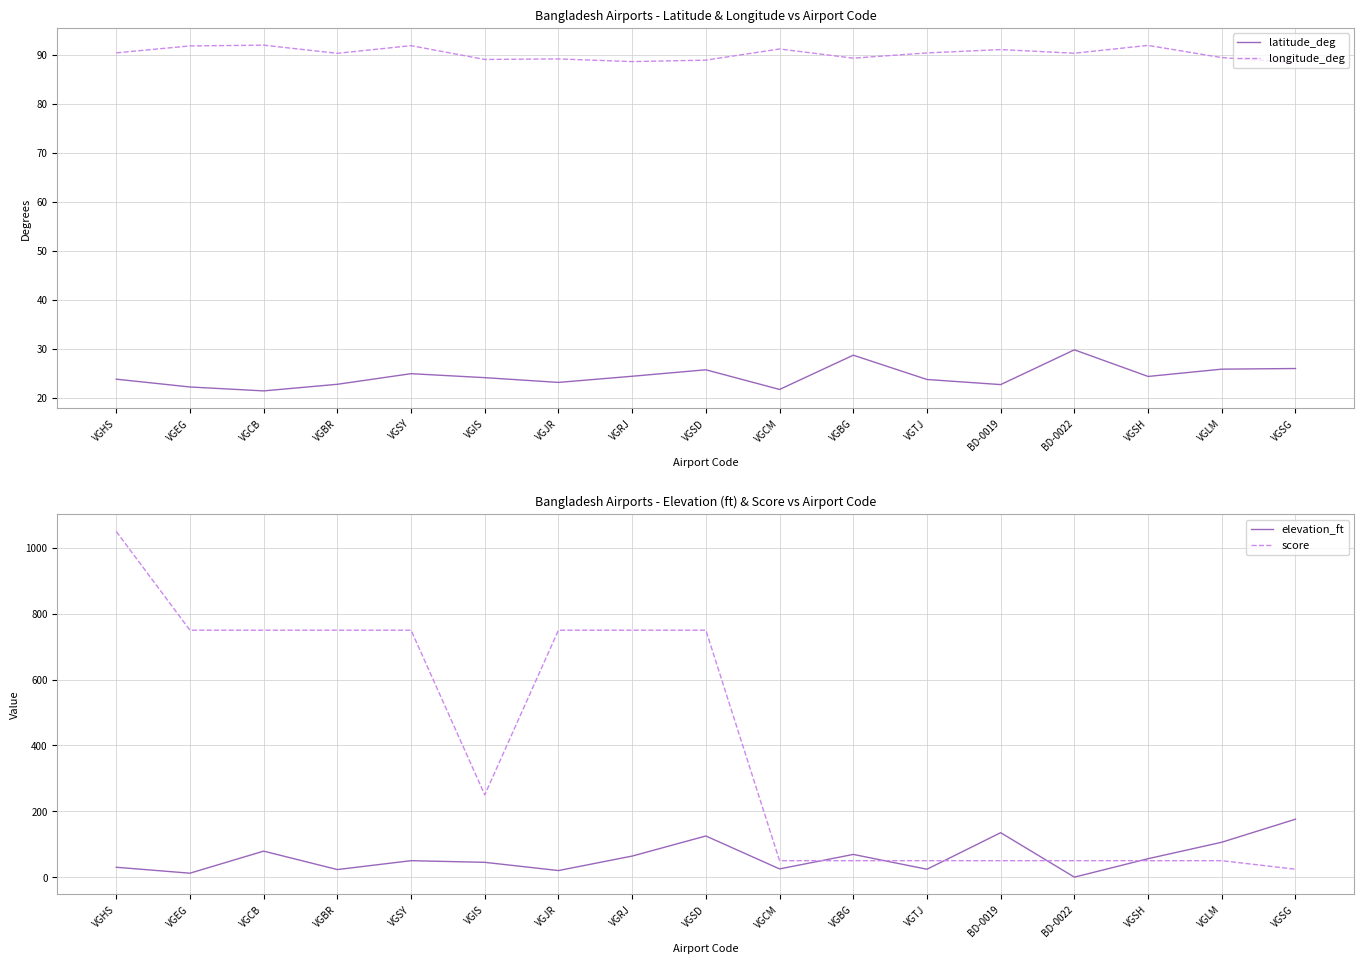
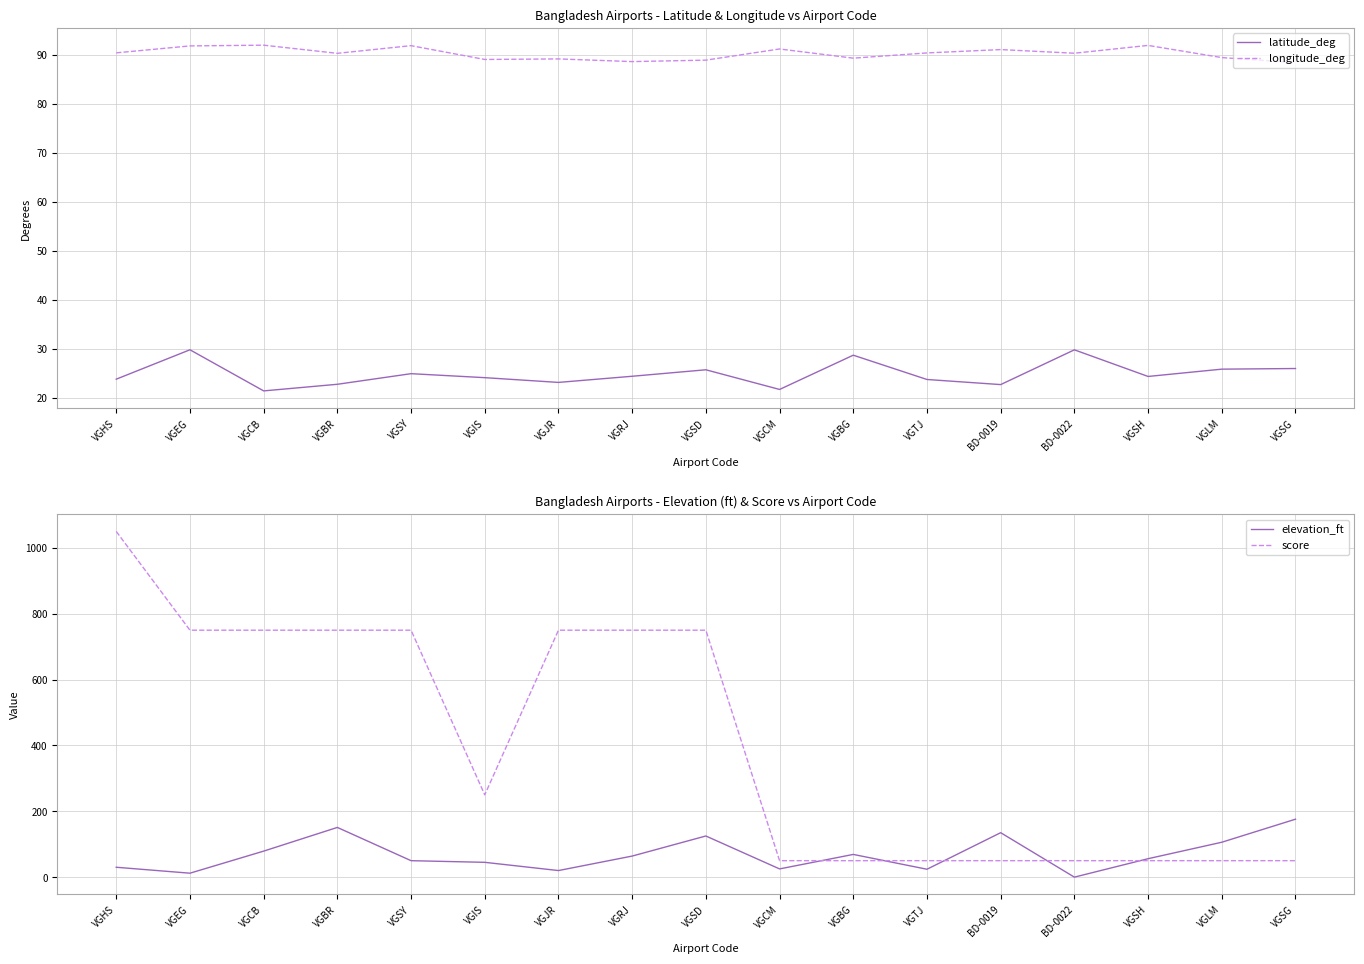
  {
    "Bangladesh Airports - Latitude & Longitude vs Airport Code": {
      "latitude_deg": {
        "VGHS": 24,
-       "VGEG": 22,
+       "VGEG": 30,
        "VGCB": 21,
        "VGBR": 23,
        "VGSY": 25,
        "VGIS": 24,
        "VGJR": 23,
        "VGRJ": 24,
        "VGSD": 26,
        "VGCM": 22,
        "VGBG": 29,
        "VGTJ": 24,
        "BD-0019": 23,
        "BD-0022": 30,
        "VGSH": 24,
        "VGLM": 26,
        "VGSG": 26
      },
      "longitude_deg": {
        "VGHS": 90,
        "VGEG": 92,
        "VGCB": 92,
        "VGBR": 90,
        "VGSY": 92,
        "VGIS": 89,
        "VGJR": 89,
        "VGRJ": 89,
        "VGSD": 89,
        "VGCM": 91,
        "VGBG": 89,
        "VGTJ": 90,
        "BD-0019": 91,
        "BD-0022": 90,
        "VGSH": 92,
        "VGLM": 89
      }
    },
    "Bangladesh Airports - Elevation (ft) & Score vs Airport Code": {
      "elevation_ft": {
        "VGHS": 30,
        "VGEG": 10,
        "VGCB": 80,
-       "VGBR": 20,
+       "VGBR": 150,
        "VGSY": 50,
        "VGIS": 50,
        "VGJR": 20,
        "VGRJ": 60,
        "VGSD": 130,
        "VGCM": 30,
        "VGBG": 70,
        "VGTJ": 20,
        "BD-0019": 140,
        "BD-0022": 0,
        "VGLM": 110,
        "VGSG": 180
      },
      "score": {
        "VGHS": 1050,
        "VGEG": 750,
        "VGCB": 750,
        "VGBR": 750,
        "VGSY": 750,
        "VGIS": 250,
        "VGJR": 750,
        "VGRJ": 750,
        "VGSD": 750,
        "VGCM": 50,
        "VGBG": 50,
        "VGTJ": 50,
        "BD-0019": 50,
        "BD-0022": 50,
        "VGLM": 50,
-       "VGSG": 20
+       "VGSG": 50
      }
    }
  }
